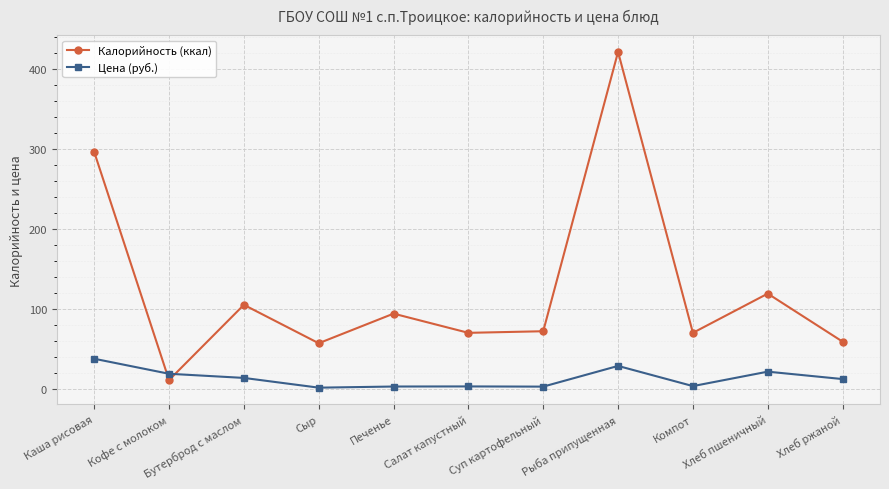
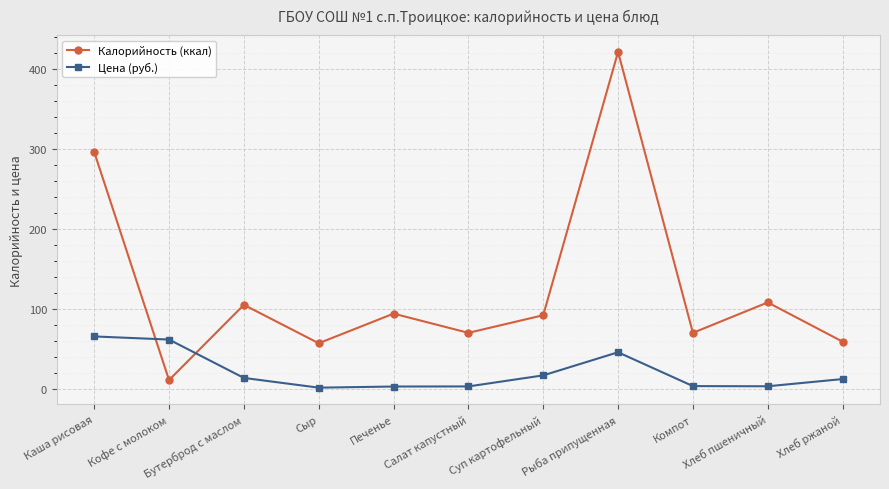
  {
    "Калорийность (ккал)": {
      "Каша рисовая": 300,
      "Кофе с молоком": 10,
      "Бутерброд с маслом": 110,
      "Сыр": 60,
      "Печенье": 90,
      "Салат капустный": 70,
-     "Суп картофельный": 70,
+     "Суп картофельный": 90,
      "Рыба припущенная": 420,
      "Компот": 70,
-     "Хлеб пшеничный": 120,
+     "Хлеб пшеничный": 110,
      "Хлеб ржаной": 60
    },
    "Цена (руб.)": {
-     "Каша рисовая": 40,
-     "Кофе с молоком": 20,
+     "Каша рисовая": 70,
+     "Кофе с молоком": 60,
      "Бутерброд с маслом": 10,
      "Сыр": 0,
      "Печенье": 0,
      "Салат капустный": 0,
-     "Суп картофельный": 0,
-     "Рыба припущенная": 30,
+     "Суп картофельный": 20,
+     "Рыба припущенная": 50,
      "Компот": 0,
-     "Хлеб пшеничный": 20,
+     "Хлеб пшеничный": 0,
      "Хлеб ржаной": 10
    }
  }
